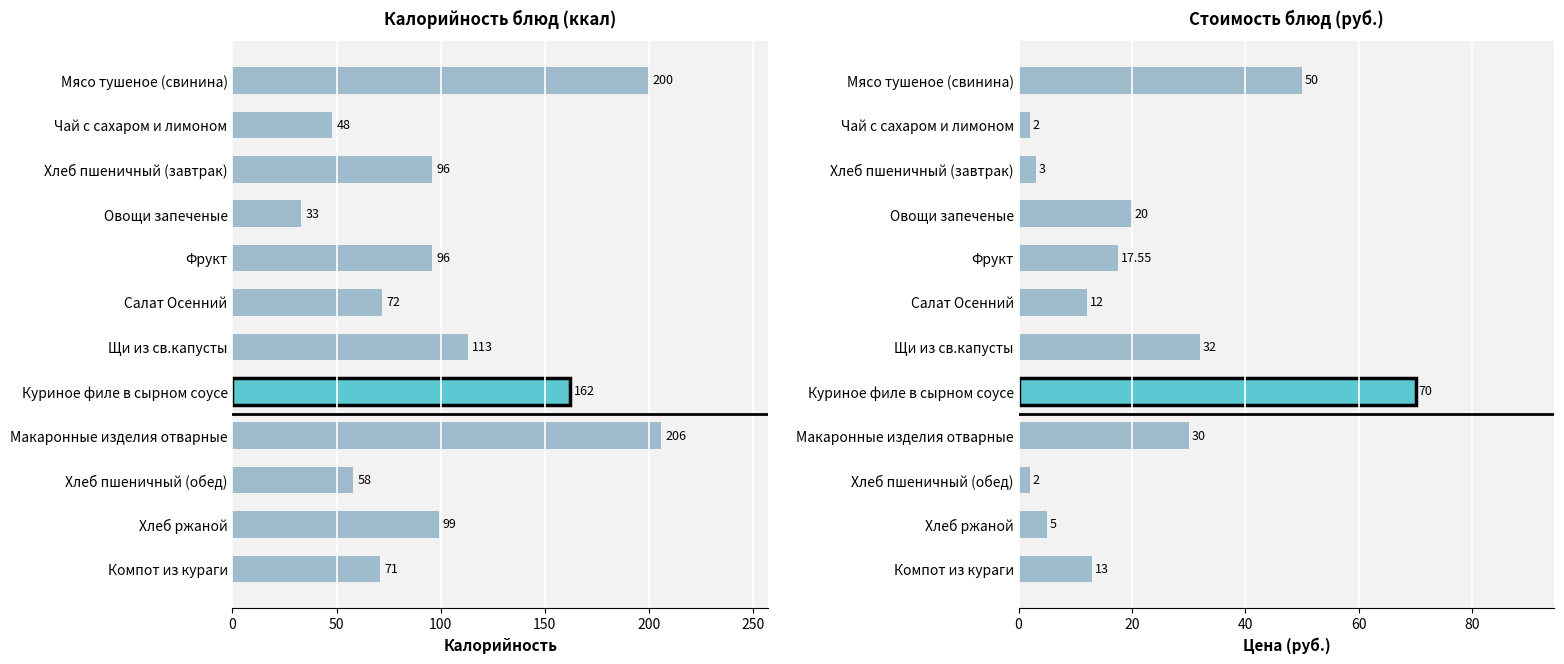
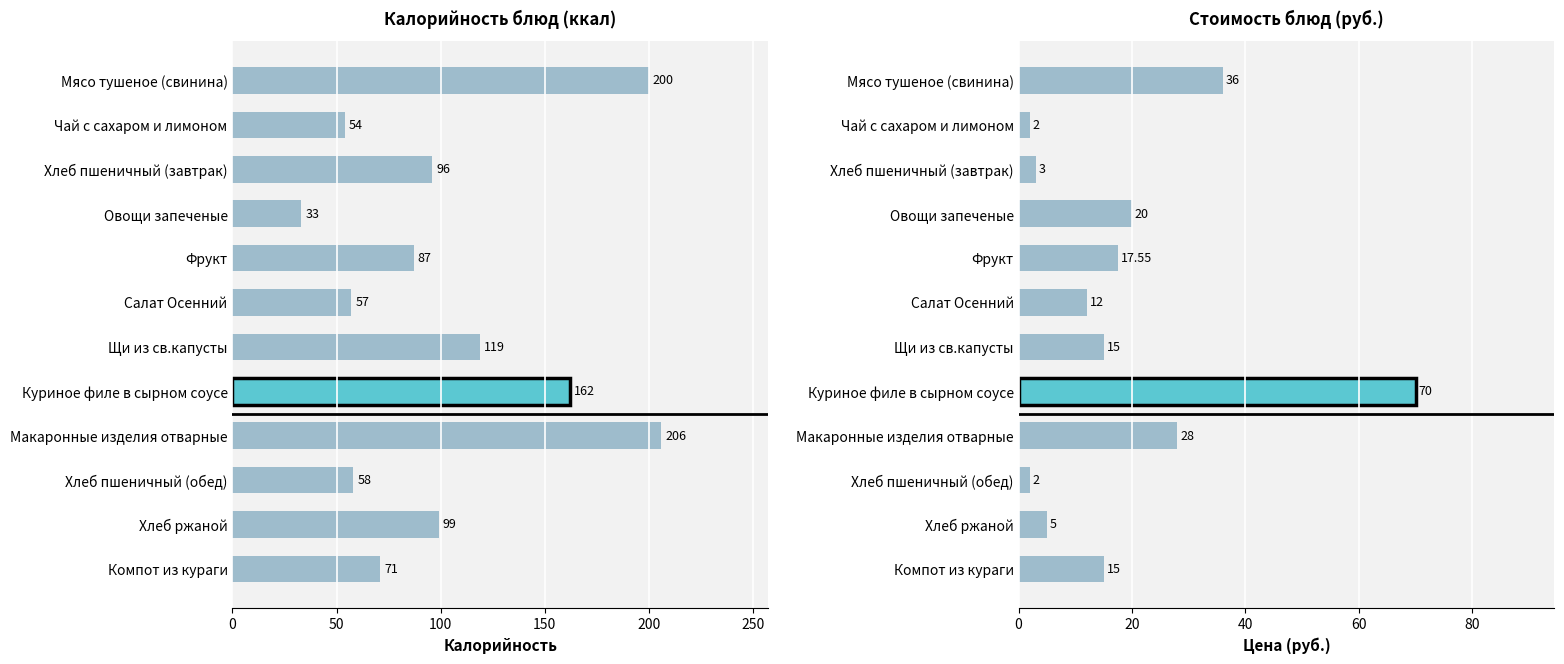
  {
    "Калорийность блюд (ккал)": {
      "Мясо тушеное (свинина)": 200,
-     "Чай с сахаром и лимоном": 48,
+     "Чай с сахаром и лимоном": 54,
      "Хлеб пшеничный (завтрак)": 96,
      "Овощи запеченые": 33,
-     "Фрукт": 96,
-     "Салат Осенний": 72,
-     "Щи из св.капусты": 113,
+     "Фрукт": 87,
+     "Салат Осенний": 57,
+     "Щи из св.капусты": 119,
      "Куриное филе в сырном соусе": 162,
      "Макаронные изделия отварные": 206,
      "Хлеб пшеничный (обед)": 58,
      "Хлеб ржаной": 99,
      "Компот из кураги": 71
    },
    "Стоимость блюд (руб.)": {
-     "Мясо тушеное (свинина)": 50,
+     "Мясо тушеное (свинина)": 36,
      "Чай с сахаром и лимоном": 2,
      "Хлеб пшеничный (завтрак)": 3,
      "Овощи запеченые": 20,
      "Фрукт": 17.55,
      "Салат Осенний": 12,
-     "Щи из св.капусты": 32,
+     "Щи из св.капусты": 15,
      "Куриное филе в сырном соусе": 70,
-     "Макаронные изделия отварные": 30,
+     "Макаронные изделия отварные": 28,
      "Хлеб пшеничный (обед)": 2,
      "Хлеб ржаной": 5,
-     "Компот из кураги": 13
+     "Компот из кураги": 15
    }
  }
